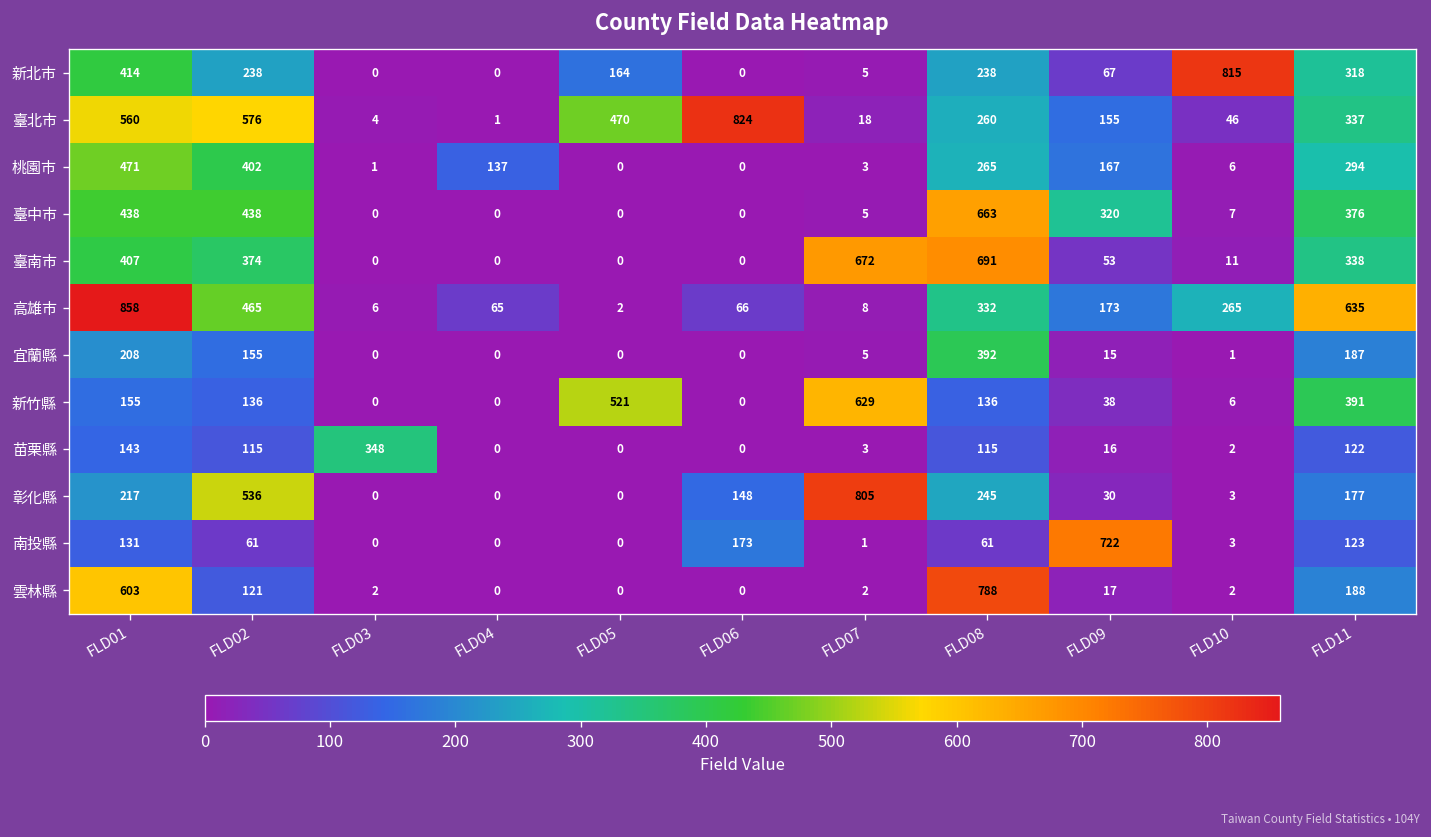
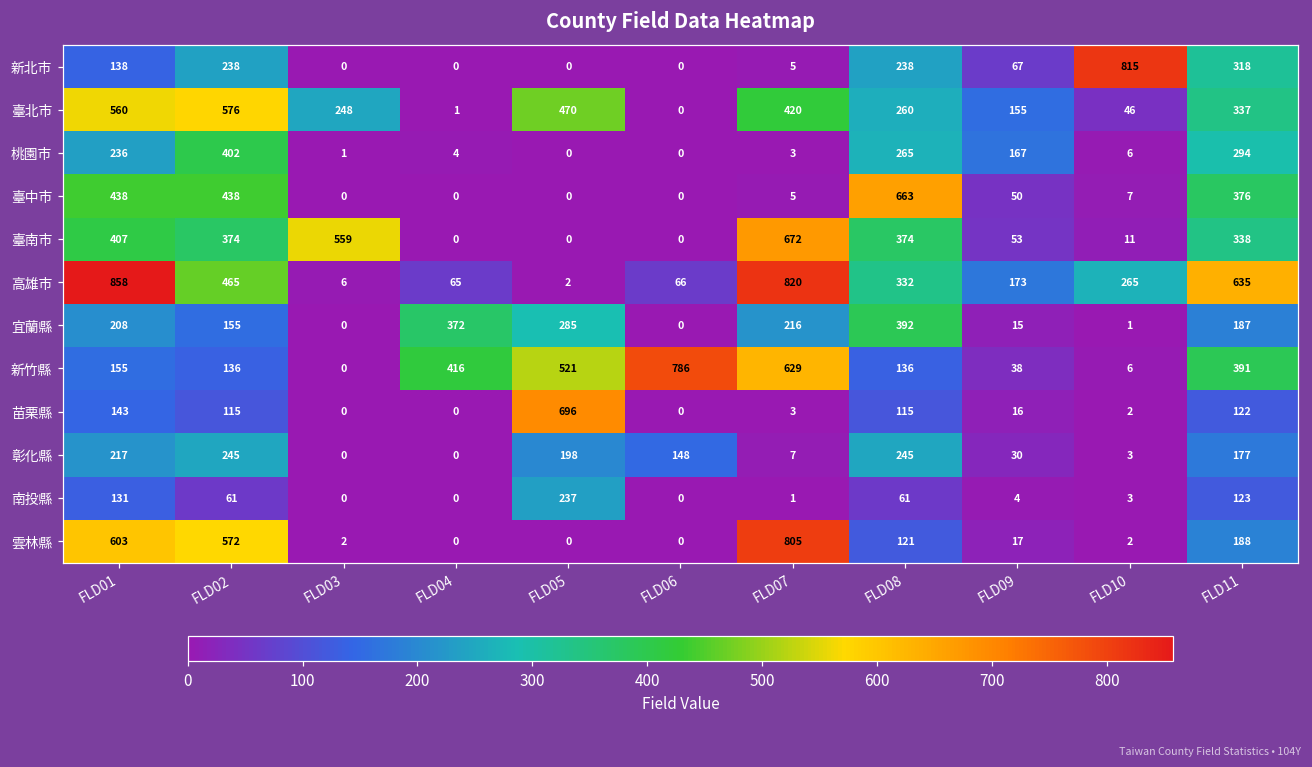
  {
    "新北市": {
-     "FLD01": 414,
+     "FLD01": 138,
      "FLD02": 238,
      "FLD03": 0,
      "FLD04": 0,
-     "FLD05": 164,
+     "FLD05": 0,
      "FLD06": 0,
      "FLD07": 5,
      "FLD08": 238,
      "FLD09": 67,
      "FLD10": 815,
      "FLD11": 318
    },
    "臺北市": {
      "FLD01": 560,
      "FLD02": 576,
-     "FLD03": 4,
+     "FLD03": 248,
      "FLD04": 1,
      "FLD05": 470,
-     "FLD06": 824,
-     "FLD07": 18,
+     "FLD06": 0,
+     "FLD07": 420,
      "FLD08": 260,
      "FLD09": 155,
      "FLD10": 46,
      "FLD11": 337
    },
    "桃園市": {
-     "FLD01": 471,
+     "FLD01": 236,
      "FLD02": 402,
      "FLD03": 1,
-     "FLD04": 137,
+     "FLD04": 4,
      "FLD05": 0,
      "FLD06": 0,
      "FLD07": 3,
      "FLD08": 265,
      "FLD09": 167,
      "FLD10": 6,
      "FLD11": 294
    },
    "臺中市": {
      "FLD01": 438,
      "FLD02": 438,
      "FLD03": 0,
      "FLD04": 0,
      "FLD05": 0,
      "FLD06": 0,
      "FLD07": 5,
      "FLD08": 663,
-     "FLD09": 320,
+     "FLD09": 50,
      "FLD10": 7,
      "FLD11": 376
    },
    "臺南市": {
      "FLD01": 407,
      "FLD02": 374,
-     "FLD03": 0,
+     "FLD03": 559,
      "FLD04": 0,
      "FLD05": 0,
      "FLD06": 0,
      "FLD07": 672,
-     "FLD08": 691,
+     "FLD08": 374,
      "FLD09": 53,
      "FLD10": 11,
      "FLD11": 338
    },
    "高雄市": {
      "FLD01": 858,
      "FLD02": 465,
      "FLD03": 6,
      "FLD04": 65,
      "FLD05": 2,
      "FLD06": 66,
-     "FLD07": 8,
+     "FLD07": 820,
      "FLD08": 332,
      "FLD09": 173,
      "FLD10": 265,
      "FLD11": 635
    },
    "宜蘭縣": {
      "FLD01": 208,
      "FLD02": 155,
      "FLD03": 0,
-     "FLD04": 0,
-     "FLD05": 0,
+     "FLD04": 372,
+     "FLD05": 285,
      "FLD06": 0,
-     "FLD07": 5,
+     "FLD07": 216,
      "FLD08": 392,
      "FLD09": 15,
      "FLD10": 1,
      "FLD11": 187
    },
    "新竹縣": {
      "FLD01": 155,
      "FLD02": 136,
      "FLD03": 0,
-     "FLD04": 0,
+     "FLD04": 416,
      "FLD05": 521,
-     "FLD06": 0,
+     "FLD06": 786,
      "FLD07": 629,
      "FLD08": 136,
      "FLD09": 38,
      "FLD10": 6,
      "FLD11": 391
    },
    "苗栗縣": {
      "FLD01": 143,
      "FLD02": 115,
-     "FLD03": 348,
+     "FLD03": 0,
      "FLD04": 0,
-     "FLD05": 0,
+     "FLD05": 696,
      "FLD06": 0,
      "FLD07": 3,
      "FLD08": 115,
      "FLD09": 16,
      "FLD10": 2,
      "FLD11": 122
    },
    "彰化縣": {
      "FLD01": 217,
-     "FLD02": 536,
+     "FLD02": 245,
      "FLD03": 0,
      "FLD04": 0,
-     "FLD05": 0,
+     "FLD05": 198,
      "FLD06": 148,
-     "FLD07": 805,
+     "FLD07": 7,
      "FLD08": 245,
      "FLD09": 30,
      "FLD10": 3,
      "FLD11": 177
    },
    "南投縣": {
      "FLD01": 131,
      "FLD02": 61,
      "FLD03": 0,
      "FLD04": 0,
-     "FLD05": 0,
-     "FLD06": 173,
+     "FLD05": 237,
+     "FLD06": 0,
      "FLD07": 1,
      "FLD08": 61,
-     "FLD09": 722,
+     "FLD09": 4,
      "FLD10": 3,
      "FLD11": 123
    },
    "雲林縣": {
      "FLD01": 603,
-     "FLD02": 121,
+     "FLD02": 572,
      "FLD03": 2,
      "FLD04": 0,
      "FLD05": 0,
      "FLD06": 0,
-     "FLD07": 2,
-     "FLD08": 788,
+     "FLD07": 805,
+     "FLD08": 121,
      "FLD09": 17,
      "FLD10": 2,
      "FLD11": 188
    }
  }
